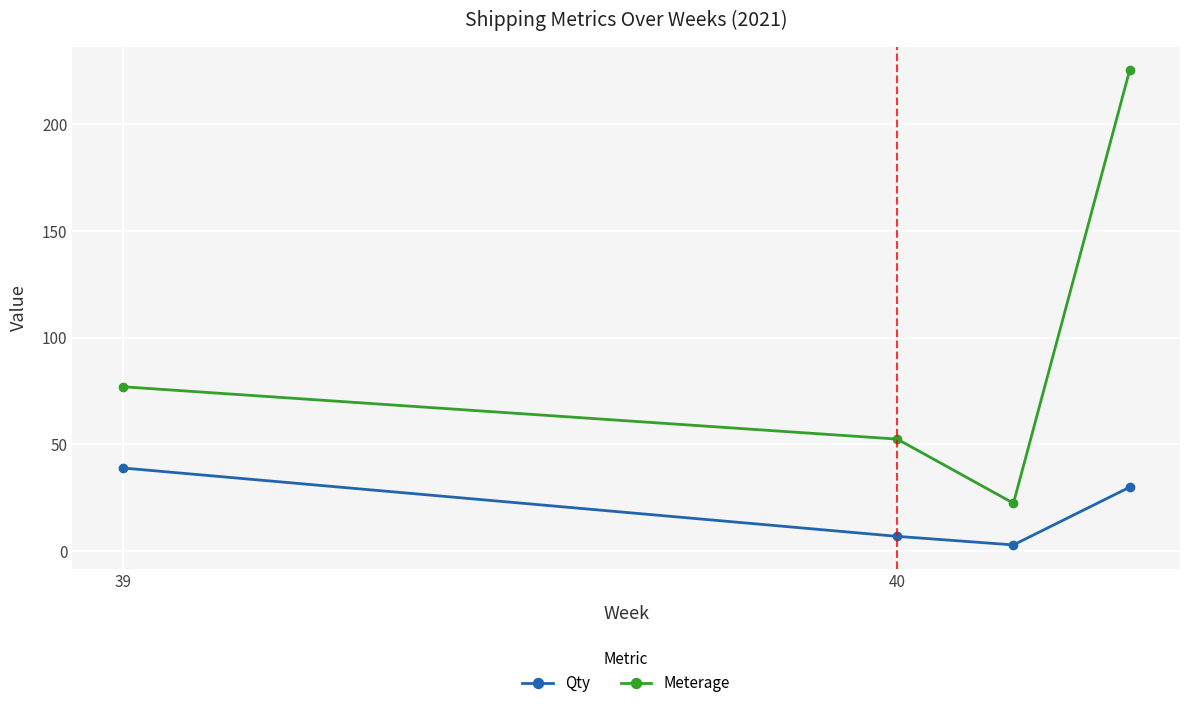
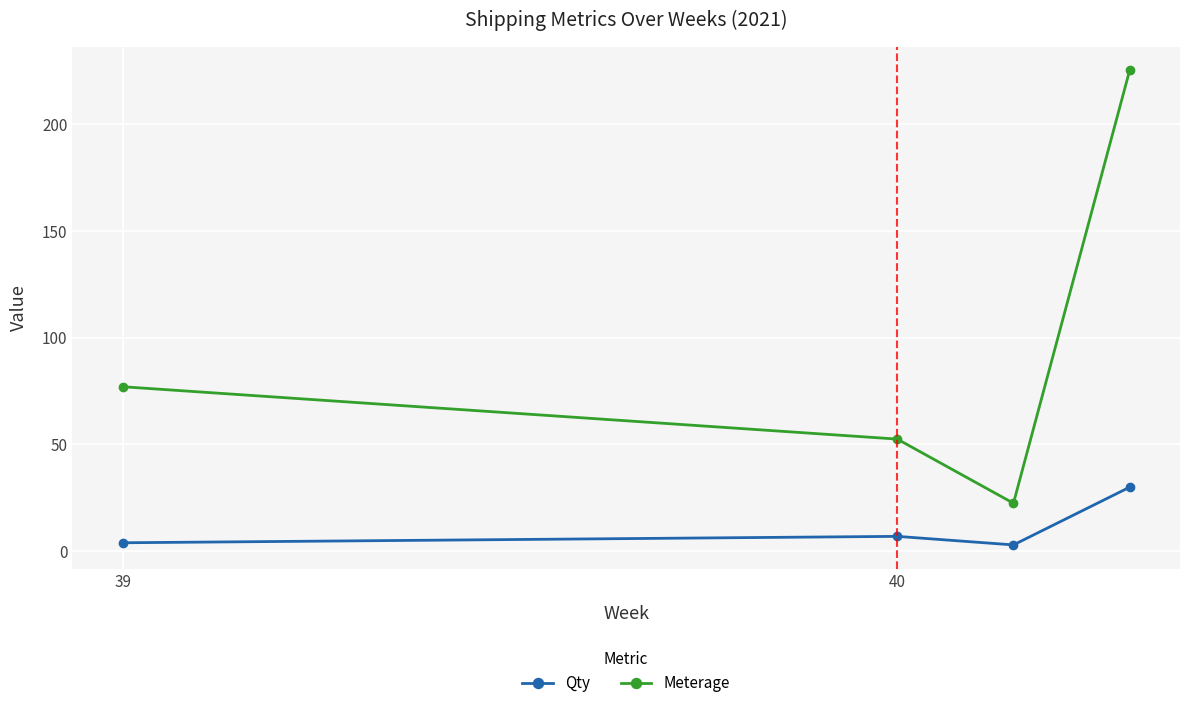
  {
    "Qty": {
-     "39": 39,
+     "39": 4,
      "40": 7
    },
    "Meterage": {
      "39": 77,
      "40": 53
    }
  }
